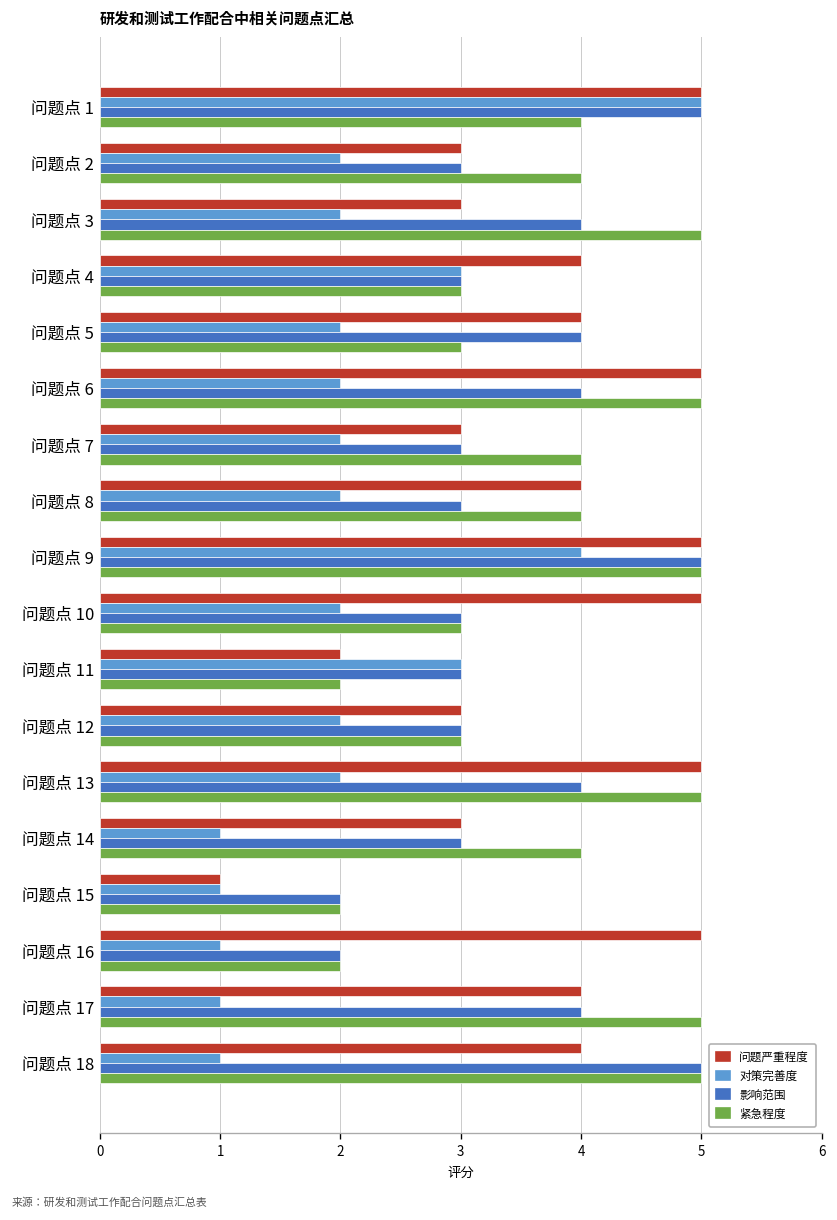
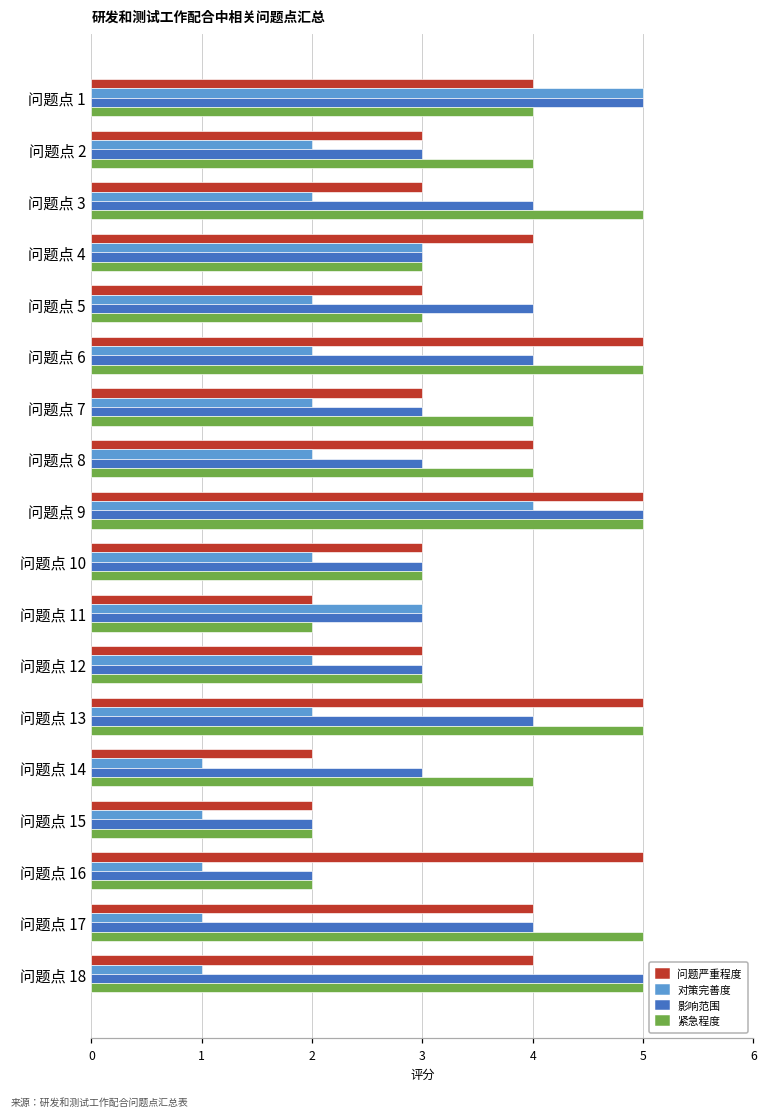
  {
    "问题严重程度": {
-     "问题点 1": 5,
+     "问题点 1": 4,
      "问题点 2": 3,
      "问题点 3": 3,
      "问题点 4": 4,
-     "问题点 5": 4,
+     "问题点 5": 3,
      "问题点 6": 5,
      "问题点 7": 3,
      "问题点 8": 4,
      "问题点 9": 5,
-     "问题点 10": 5,
+     "问题点 10": 3,
      "问题点 11": 2,
      "问题点 12": 3,
      "问题点 13": 5,
-     "问题点 14": 3,
-     "问题点 15": 1,
+     "问题点 14": 2,
+     "问题点 15": 2,
      "问题点 16": 5,
      "问题点 17": 4,
      "问题点 18": 4
    },
    "紧急程度": {
      "问题点 1": 4,
      "问题点 2": 4,
      "问题点 3": 5,
      "问题点 4": 3,
      "问题点 5": 3,
      "问题点 6": 5,
      "问题点 7": 4,
      "问题点 8": 4,
      "问题点 9": 5,
      "问题点 10": 3,
      "问题点 11": 2,
      "问题点 12": 3,
      "问题点 13": 5,
      "问题点 14": 4,
      "问题点 15": 2,
      "问题点 16": 2,
      "问题点 17": 5,
      "问题点 18": 5
    }
  }
